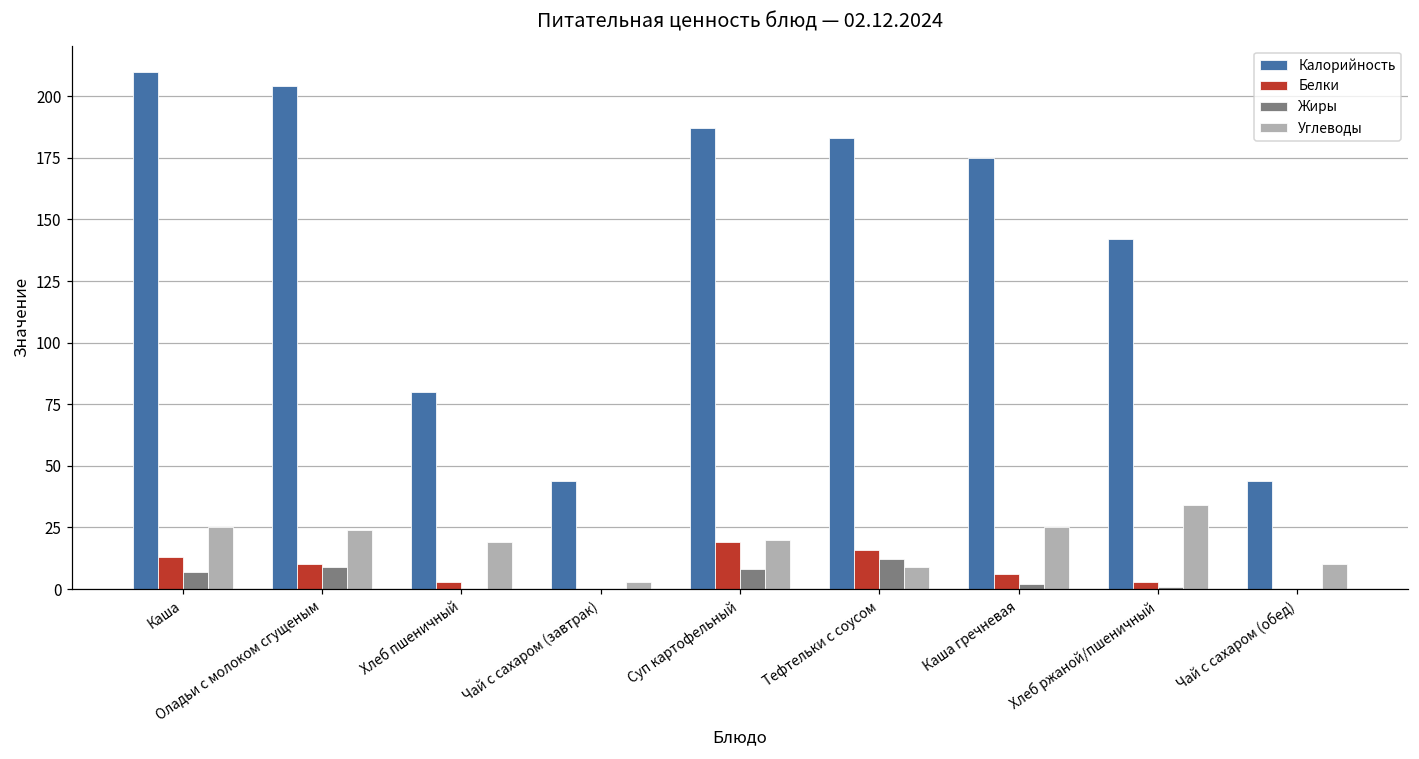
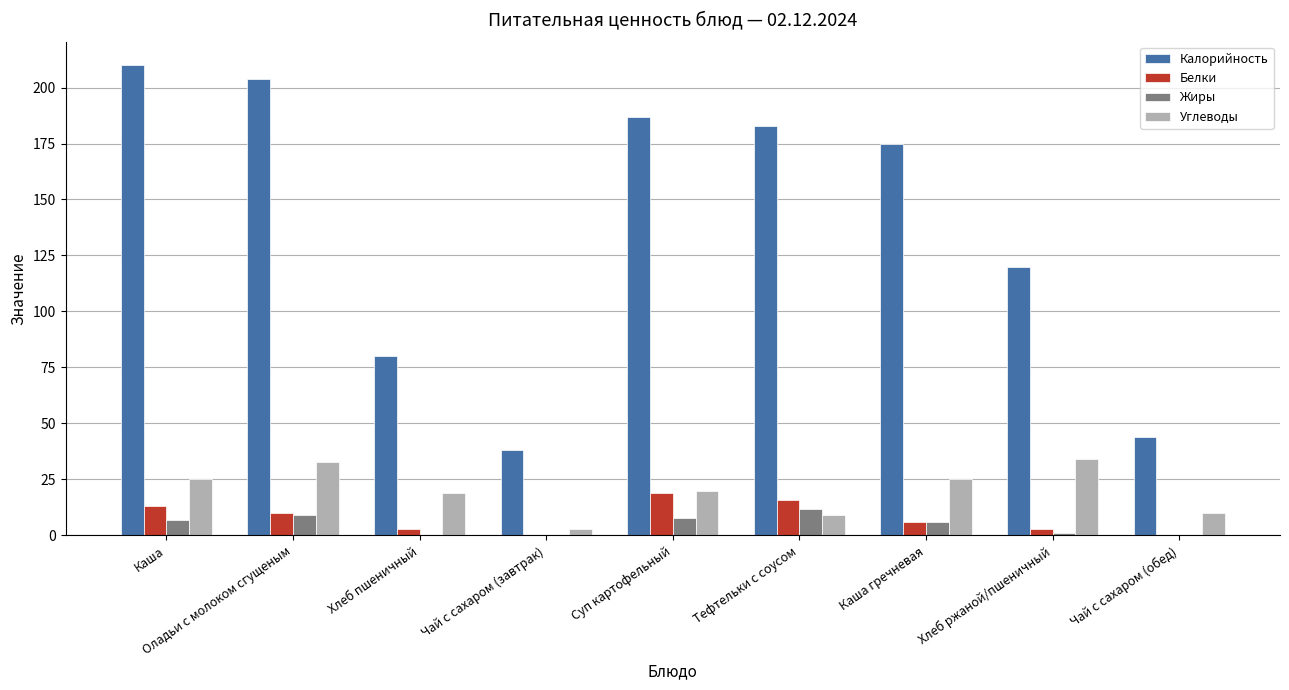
  {
    "Калорийность": {
      "Каша": 210,
      "Оладьи с молоком сгущеным": 204,
      "Хлеб пшеничный": 80,
-     "Чай с сахаром (завтрак)": 44,
+     "Чай с сахаром (завтрак)": 38,
      "Суп картофельный": 187,
      "Тефтельки с соусом": 183,
      "Каша гречневая": 175,
-     "Хлеб ржаной/пшеничный": 142,
+     "Хлеб ржаной/пшеничный": 120,
      "Чай с сахаром (обед)": 44
    },
    "Белки": {
      "Каша": 13,
      "Оладьи с молоком сгущеным": 10,
      "Хлеб пшеничный": 3,
      "Чай с сахаром (завтрак)": 0,
      "Суп картофельный": 19,
      "Тефтельки с соусом": 16,
      "Каша гречневая": 6,
      "Хлеб ржаной/пшеничный": 3,
      "Чай с сахаром (обед)": 0
    },
    "Жиры": {
      "Каша": 7,
      "Оладьи с молоком сгущеным": 9,
      "Хлеб пшеничный": 0,
      "Чай с сахаром (завтрак)": 0,
      "Суп картофельный": 8,
      "Тефтельки с соусом": 12,
-     "Каша гречневая": 2,
+     "Каша гречневая": 6,
      "Чай с сахаром (обед)": 0
    },
    "Углеводы": {
      "Каша": 25,
-     "Оладьи с молоком сгущеным": 24,
+     "Оладьи с молоком сгущеным": 33,
      "Хлеб пшеничный": 19,
      "Чай с сахаром (завтрак)": 3,
      "Суп картофельный": 20,
      "Тефтельки с соусом": 9,
      "Каша гречневая": 25,
      "Хлеб ржаной/пшеничный": 34,
      "Чай с сахаром (обед)": 10
    }
  }
